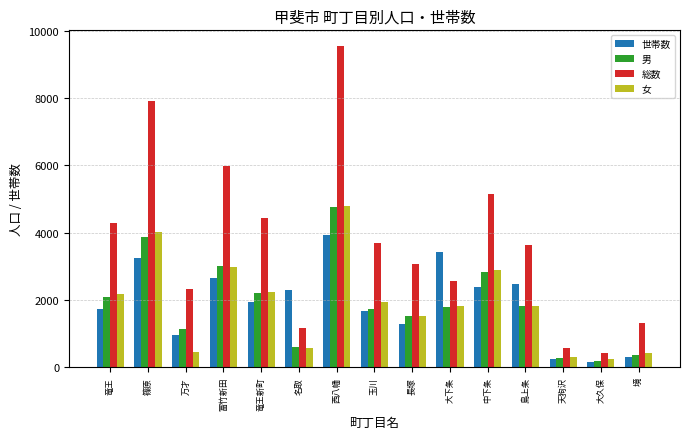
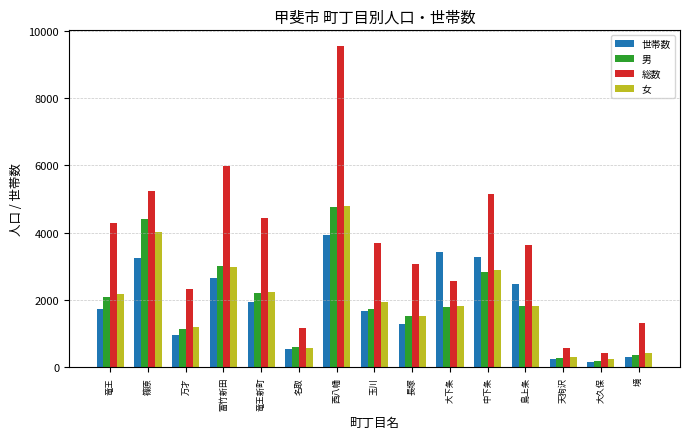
  {
    "世帯数": {
      "竜王": 1700,
      "篠原": 3300,
      "万才": 1000,
      "富竹新田": 2700,
      "竜王新町": 1900,
-     "名取": 2300,
+     "名取": 500,
      "西八幡": 3900,
      "玉川": 1700,
      "長塚": 1300,
      "大下条": 3400,
-     "中下条": 2400,
+     "中下条": 3300,
      "島上条": 2500,
      "天狗沢": 300,
      "大久保": 100,
      "境": 300
    },
    "男": {
      "竜王": 2100,
-     "篠原": 3900,
+     "篠原": 4400,
      "万才": 1200,
      "富竹新田": 3000,
      "竜王新町": 2200,
      "名取": 600,
      "西八幡": 4800,
      "玉川": 1700,
      "長塚": 1500,
      "大下条": 1800,
      "中下条": 2800,
      "島上条": 1800,
      "天狗沢": 300,
      "大久保": 200,
      "境": 400
    },
    "総数": {
      "竜王": 4300,
-     "篠原": 7900,
+     "篠原": 5200,
      "万才": 2300,
      "富竹新田": 6000,
      "竜王新町": 4400,
      "名取": 1200,
      "西八幡": 9500,
      "玉川": 3700,
      "長塚": 3100,
      "大下条": 2600,
      "中下条": 5100,
      "島上条": 3600,
      "天狗沢": 600,
      "大久保": 400,
      "境": 1300
    },
    "女": {
      "竜王": 2200,
      "篠原": 4000,
-     "万才": 500,
+     "万才": 1200,
      "富竹新田": 3000,
      "竜王新町": 2200,
      "名取": 600,
      "西八幡": 4800,
      "玉川": 1900,
      "長塚": 1500,
      "大下条": 1800,
      "中下条": 2900,
      "島上条": 1800,
      "天狗沢": 300,
      "大久保": 200,
      "境": 400
    }
  }
